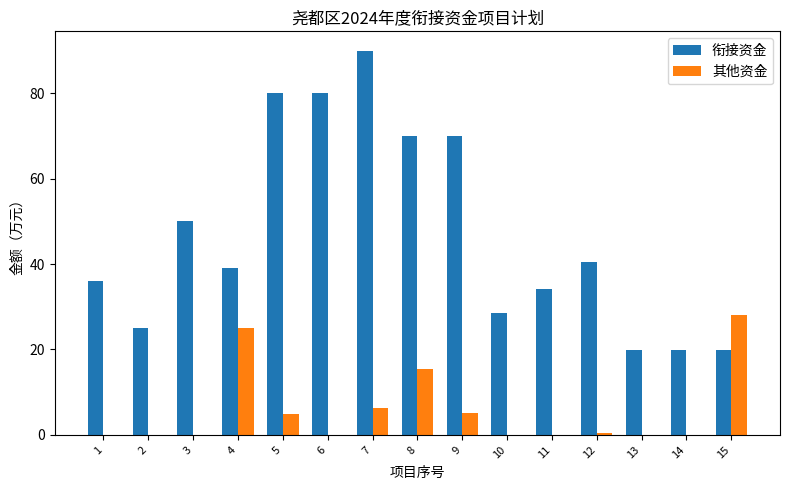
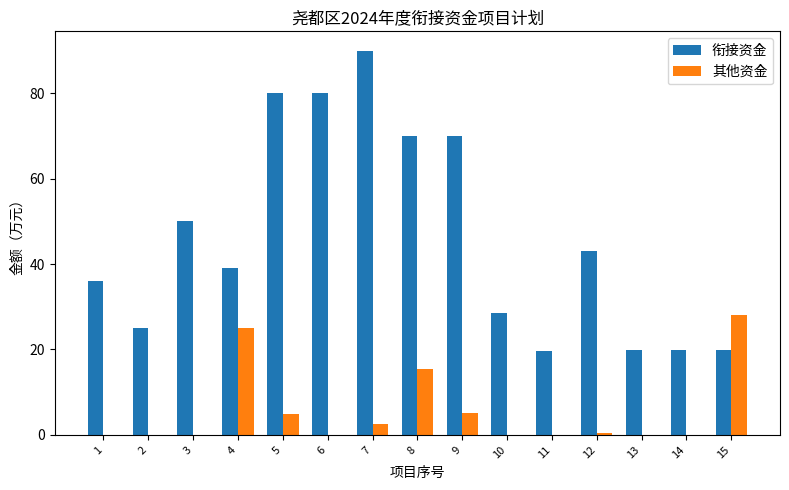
  {
    "衔接资金": {
      "1": 36,
      "2": 25,
      "3": 50,
      "4": 39,
      "5": 80,
      "6": 80,
      "7": 90,
      "8": 70,
      "9": 70,
      "10": 29,
-     "11": 34,
-     "12": 40,
+     "11": 20,
+     "12": 43,
      "13": 20,
      "14": 20,
      "15": 20
    },
    "其他资金": {
      "1": 0,
      "2": 0,
      "3": 0,
      "4": 25,
      "5": 5,
      "6": 0,
-     "7": 6,
+     "7": 3,
      "8": 15,
      "9": 5,
      "10": 0,
      "11": 0,
      "13": 0,
      "14": 0,
      "15": 28
    }
  }
